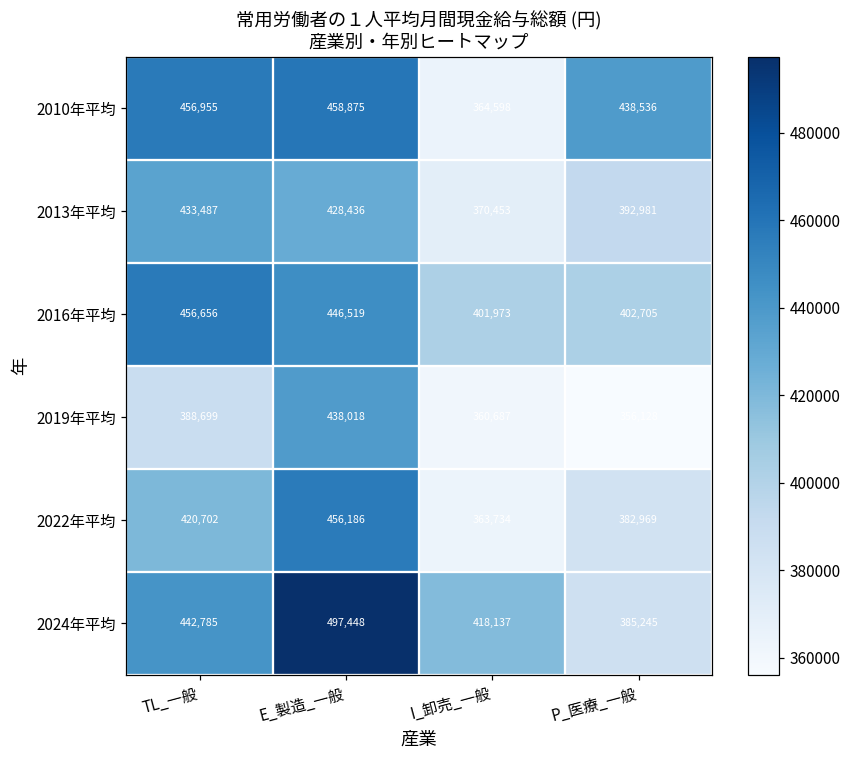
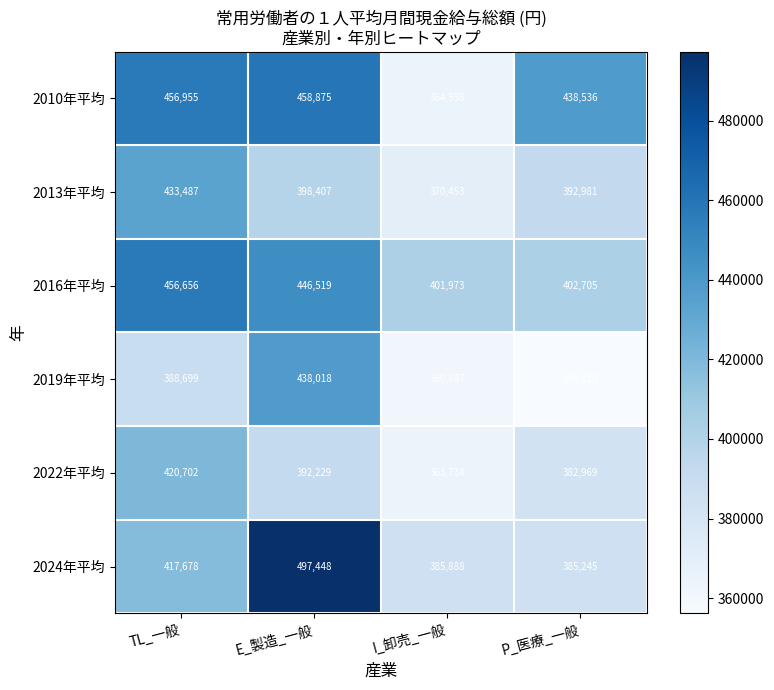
  {
    "2010年平均": {
      "TL_一般": "456,955",
      "E_製造_一般": "458,875",
      "P_医療_一般": "438,536"
    },
    "2013年平均": {
      "TL_一般": "433,487",
-     "E_製造_一般": "428,436",
+     "E_製造_一般": "398,407",
      "P_医療_一般": "392,981"
    },
    "2016年平均": {
      "TL_一般": "456,656",
      "E_製造_一般": "446,519",
      "I_卸売_一般": "401,973",
      "P_医療_一般": "402,705"
    },
    "2019年平均": {
      "TL_一般": "388,699",
      "E_製造_一般": "438,018"
    },
    "2022年平均": {
      "TL_一般": "420,702",
-     "E_製造_一般": "456,186"
+     "E_製造_一般": "392,229"
    },
    "2024年平均": {
-     "TL_一般": "442,785",
+     "TL_一般": "417,678",
      "E_製造_一般": "497,448",
-     "I_卸売_一般": "418,137",
+     "I_卸売_一般": "385,888",
      "P_医療_一般": "385,245"
    }
  }
